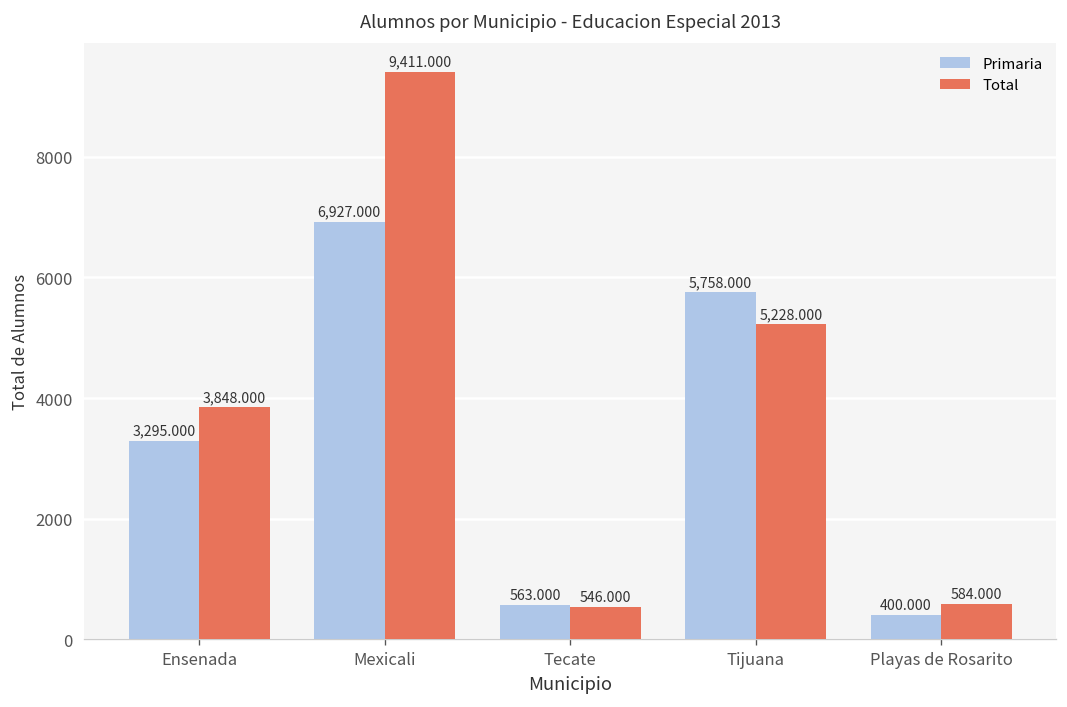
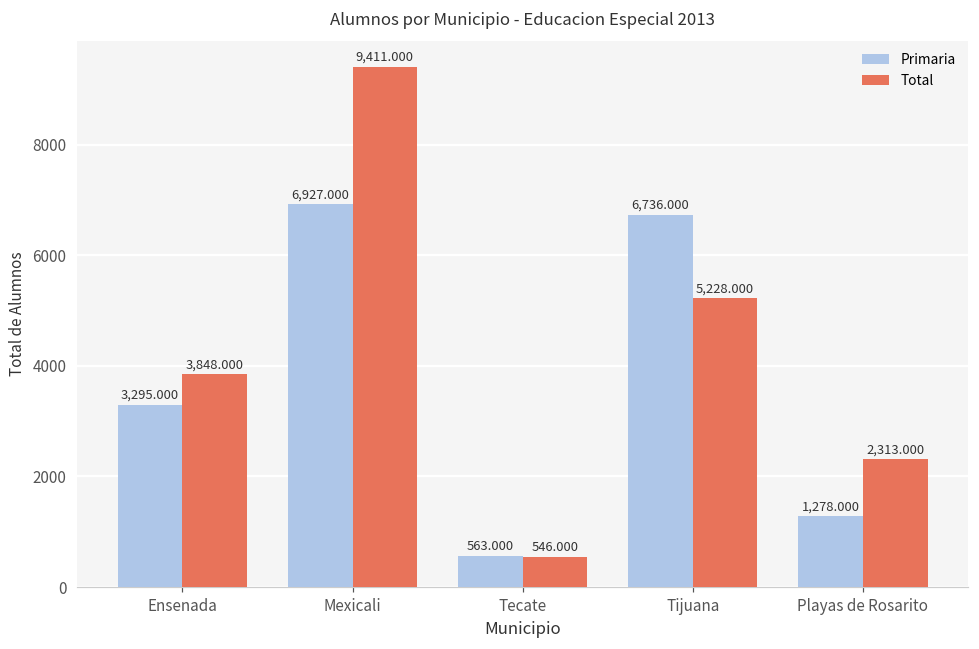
  {
    "Primaria": {
      "Ensenada": "3,295.000",
      "Mexicali": "6,927.000",
      "Tecate": "563.000",
-     "Tijuana": "5,758.000",
-     "Playas de Rosarito": "400.000"
+     "Tijuana": "6,736.000",
+     "Playas de Rosarito": "1,278.000"
    },
    "Total": {
      "Ensenada": "3,848.000",
      "Mexicali": "9,411.000",
      "Tecate": "546.000",
      "Tijuana": "5,228.000",
-     "Playas de Rosarito": "584.000"
+     "Playas de Rosarito": "2,313.000"
    }
  }
